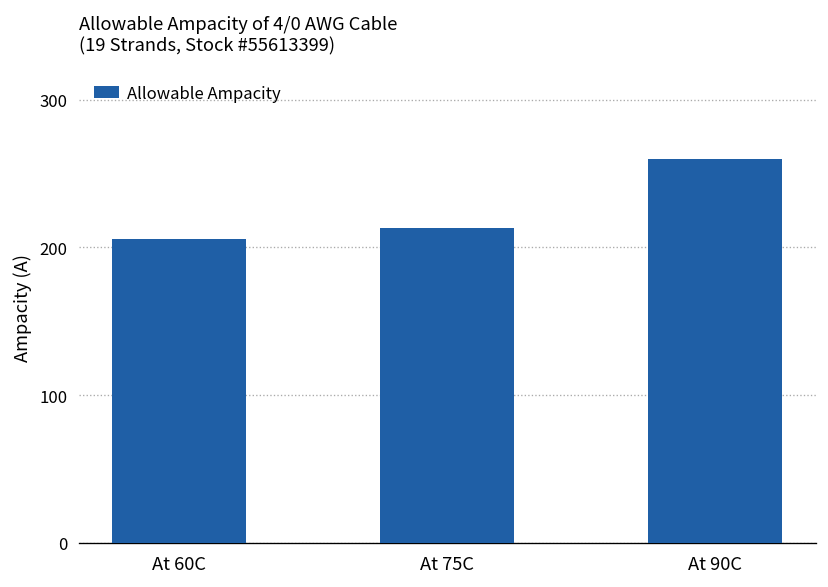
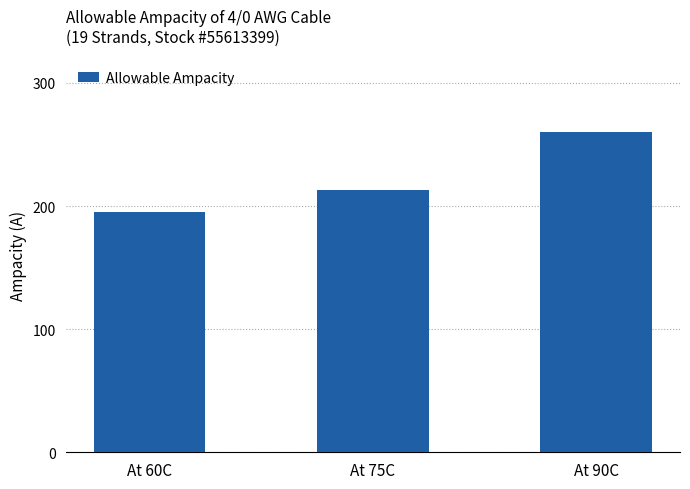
  {
-   "At 60C": 206,
+   "At 60C": 195,
    "At 75C": 213,
    "At 90C": 260
  }
